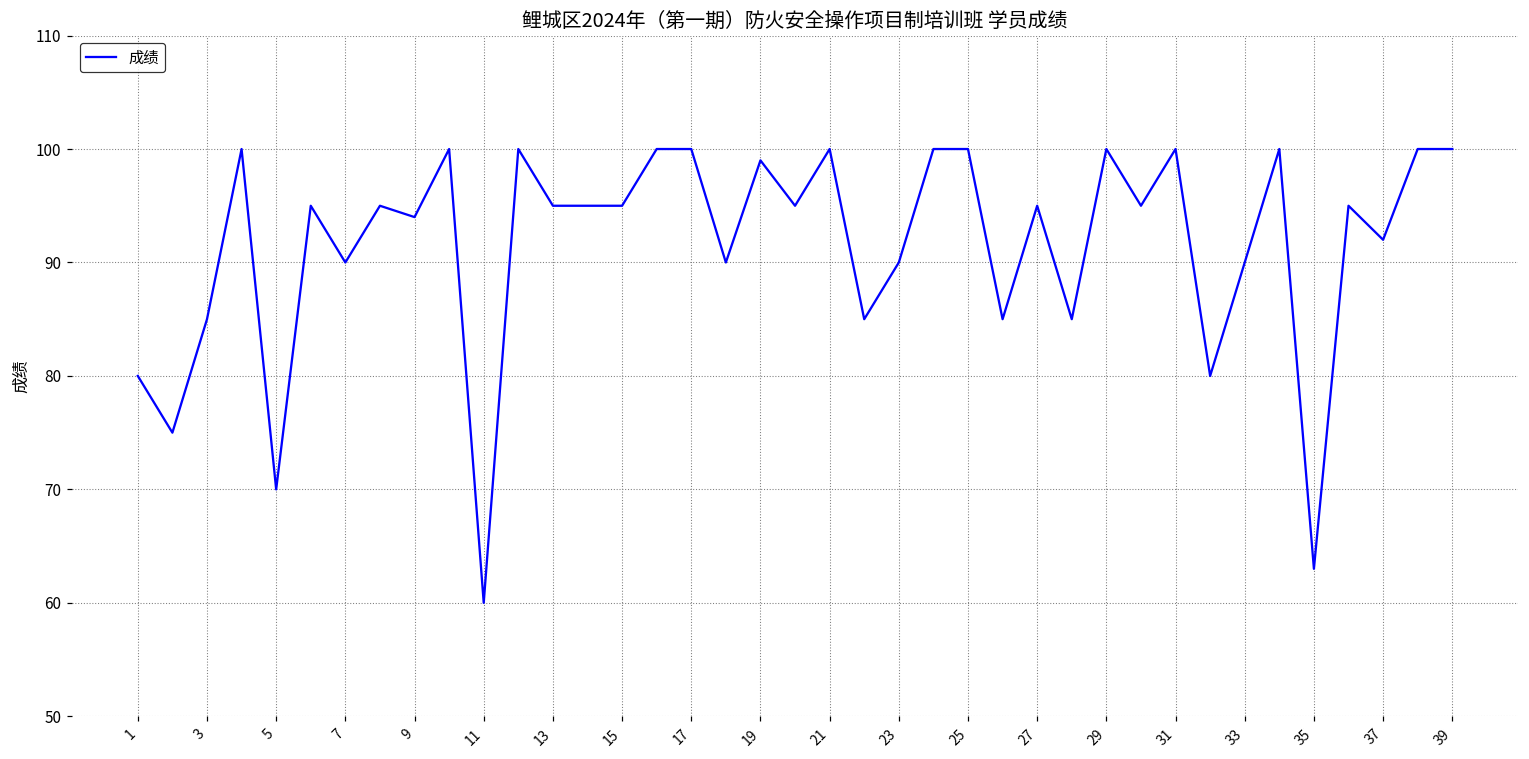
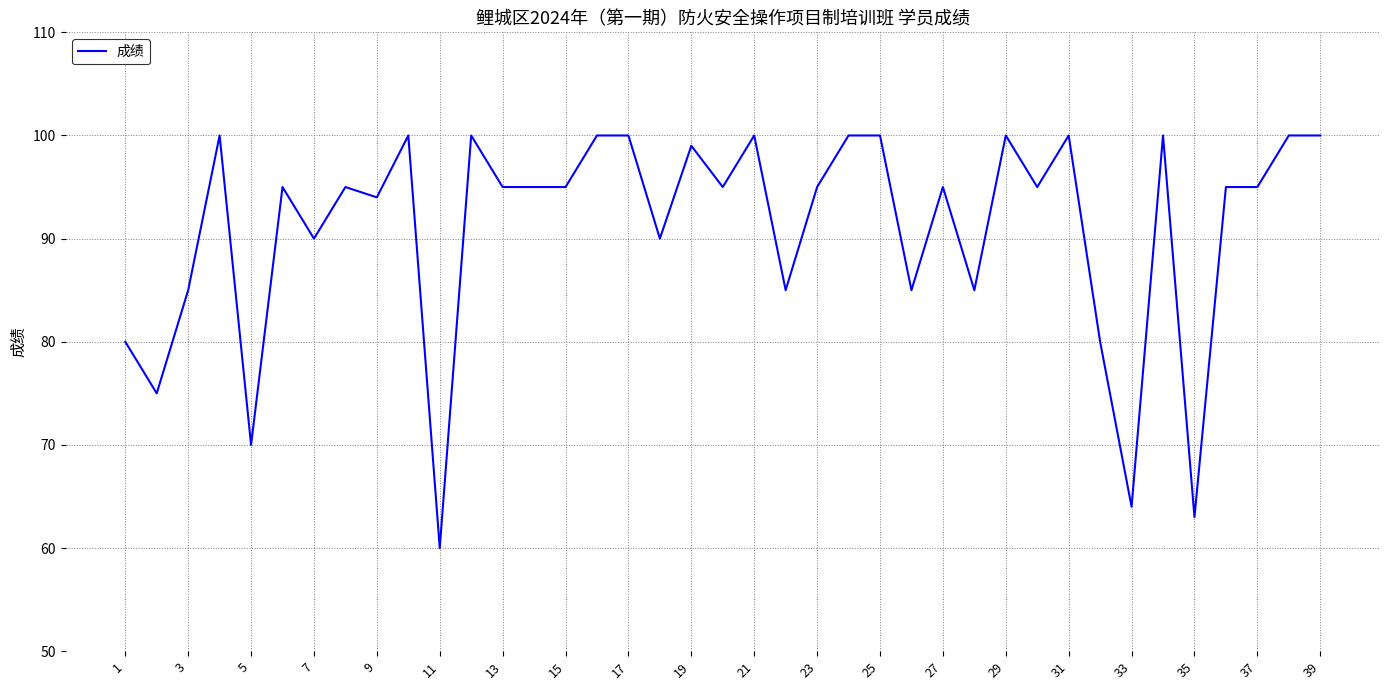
  {
    "1": 80,
    "3": 85,
    "5": 70,
    "7": 90,
    "9": 94,
    "11": 60,
    "13": 95,
    "15": 95,
    "17": 100,
    "19": 99,
    "21": 100,
-   "23": 90,
+   "23": 95,
    "25": 100,
    "27": 95,
    "29": 100,
    "31": 100,
-   "33": 90,
+   "33": 64,
    "35": 63,
-   "37": 92,
+   "37": 95,
    "39": 100
  }
